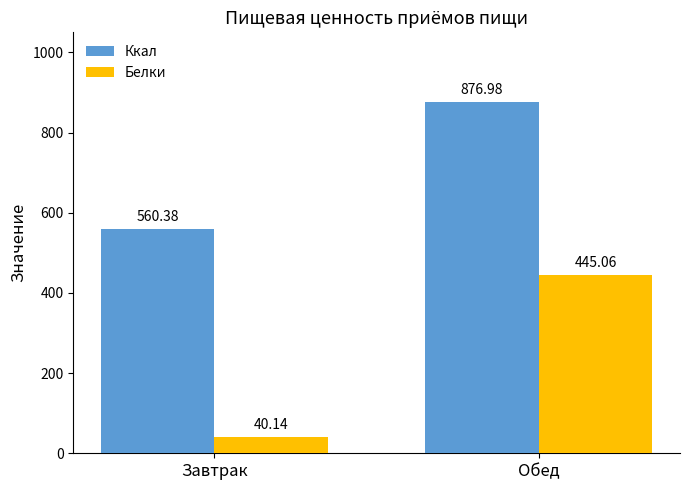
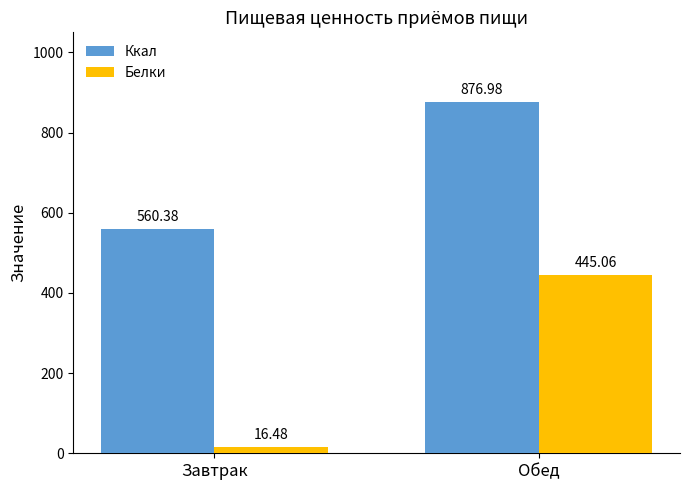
  {
    "Ккал": {
      "Завтрак": 560.38,
      "Обед": 876.98
    },
    "Белки": {
-     "Завтрак": 40.14,
+     "Завтрак": 16.48,
      "Обед": 445.06
    }
  }
